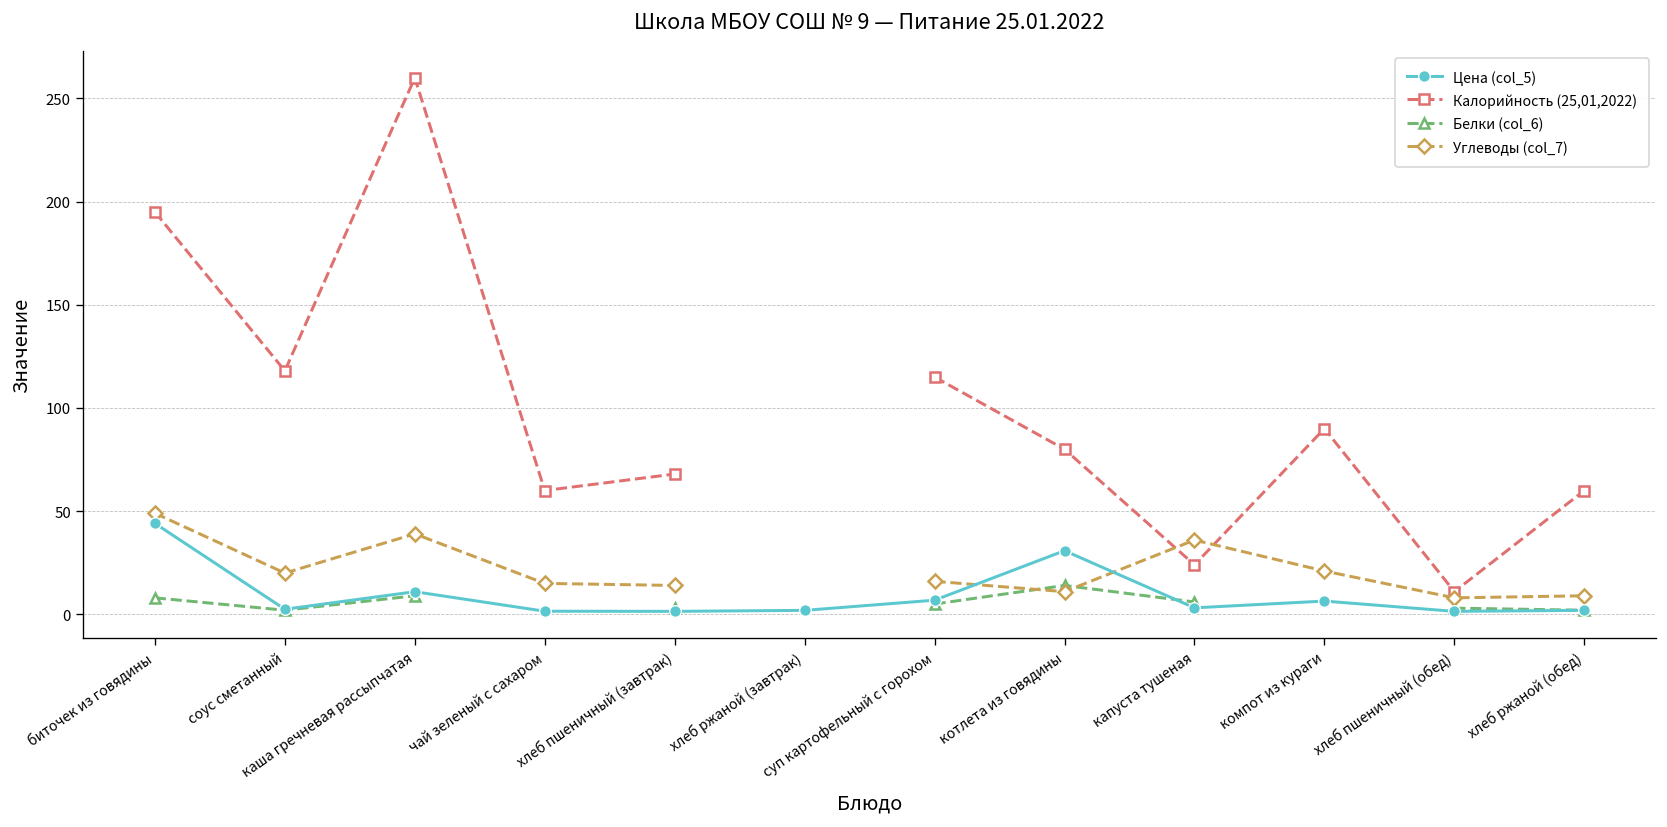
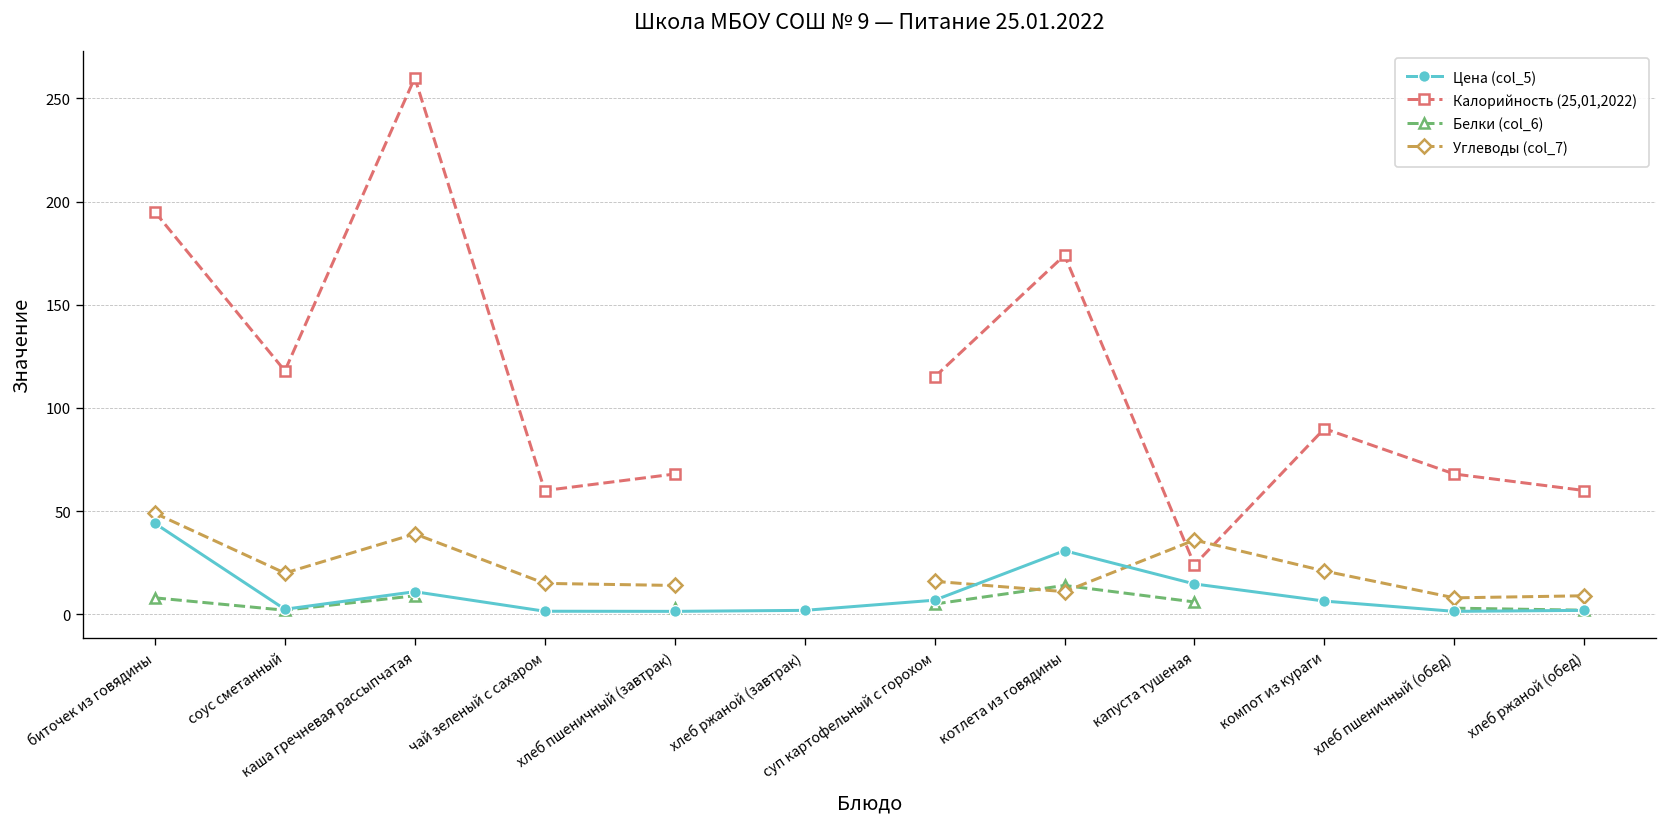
  {
    "Цена (col_5)": {
      "биточек из говядины": 44,
      "каша гречневая рассыпчатая": 11,
      "чай зеленый с сахаром": 2,
      "хлеб пшеничный (завтрак)": 1,
      "хлеб ржаной (завтрак)": 2,
      "суп картофельный с горохом": 7,
      "котлета из говядины": 31,
-     "капуста тушеная": 3,
+     "капуста тушеная": 15,
      "компот из кураги": 6,
      "хлеб пшеничный (обед)": 1
    },
    "Калорийность (25,01,2022)": {
      "биточек из говядины": 195,
      "соус сметанный": 118,
      "каша гречневая рассыпчатая": 260,
      "чай зеленый с сахаром": 60,
      "хлеб пшеничный (завтрак)": 68,
      "суп картофельный с горохом": 115,
-     "котлета из говядины": 80,
+     "котлета из говядины": 174,
      "капуста тушеная": 24,
      "компот из кураги": 90,
-     "хлеб пшеничный (обед)": 11,
+     "хлеб пшеничный (обед)": 68,
      "хлеб ржаной (обед)": 60
    },
    "Белки (col_6)": {
      "биточек из говядины": 8,
      "каша гречневая рассыпчатая": 9,
      "хлеб пшеничный (завтрак)": 3,
      "суп картофельный с горохом": 5,
      "котлета из говядины": 14,
      "капуста тушеная": 6,
      "хлеб пшеничный (обед)": 3
    },
    "Углеводы (col_7)": {
      "биточек из говядины": 49,
      "соус сметанный": 20,
      "каша гречневая рассыпчатая": 39,
      "чай зеленый с сахаром": 15,
      "хлеб пшеничный (завтрак)": 14,
      "суп картофельный с горохом": 16,
      "котлета из говядины": 11,
      "капуста тушеная": 36,
      "компот из кураги": 21,
      "хлеб пшеничный (обед)": 8,
      "хлеб ржаной (обед)": 9
    }
  }
